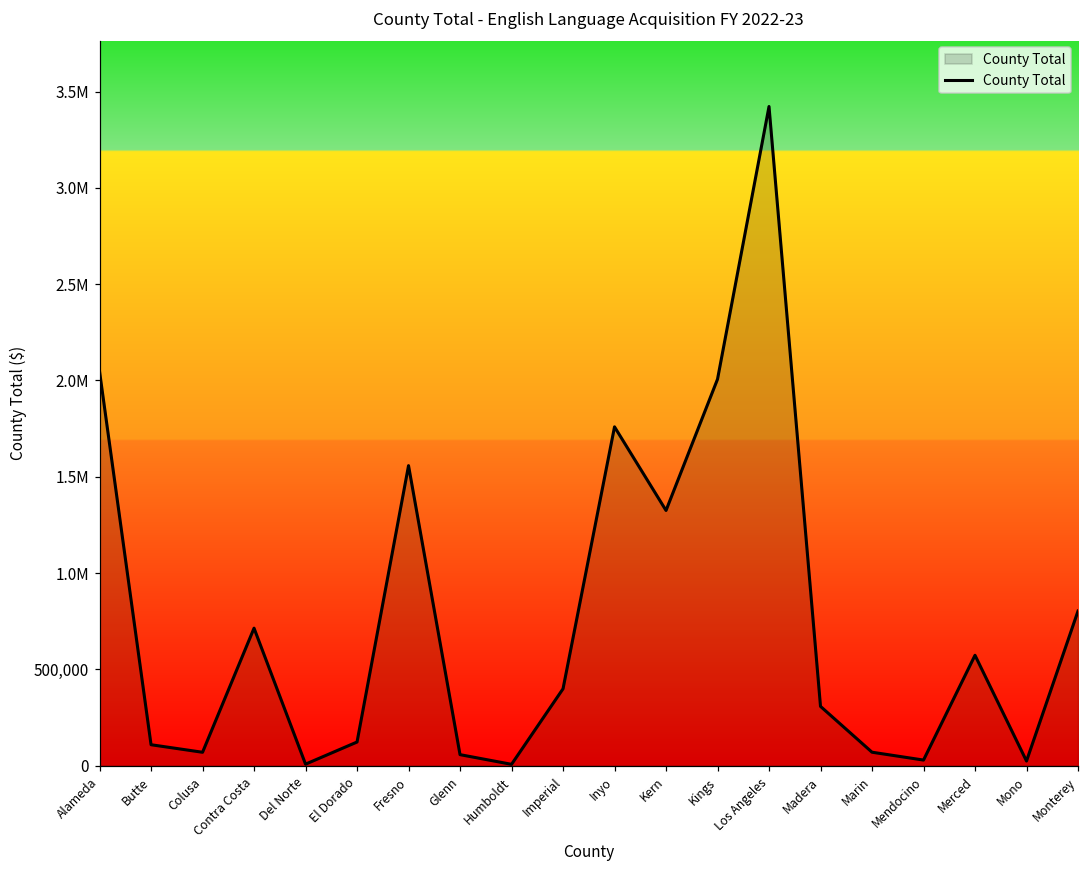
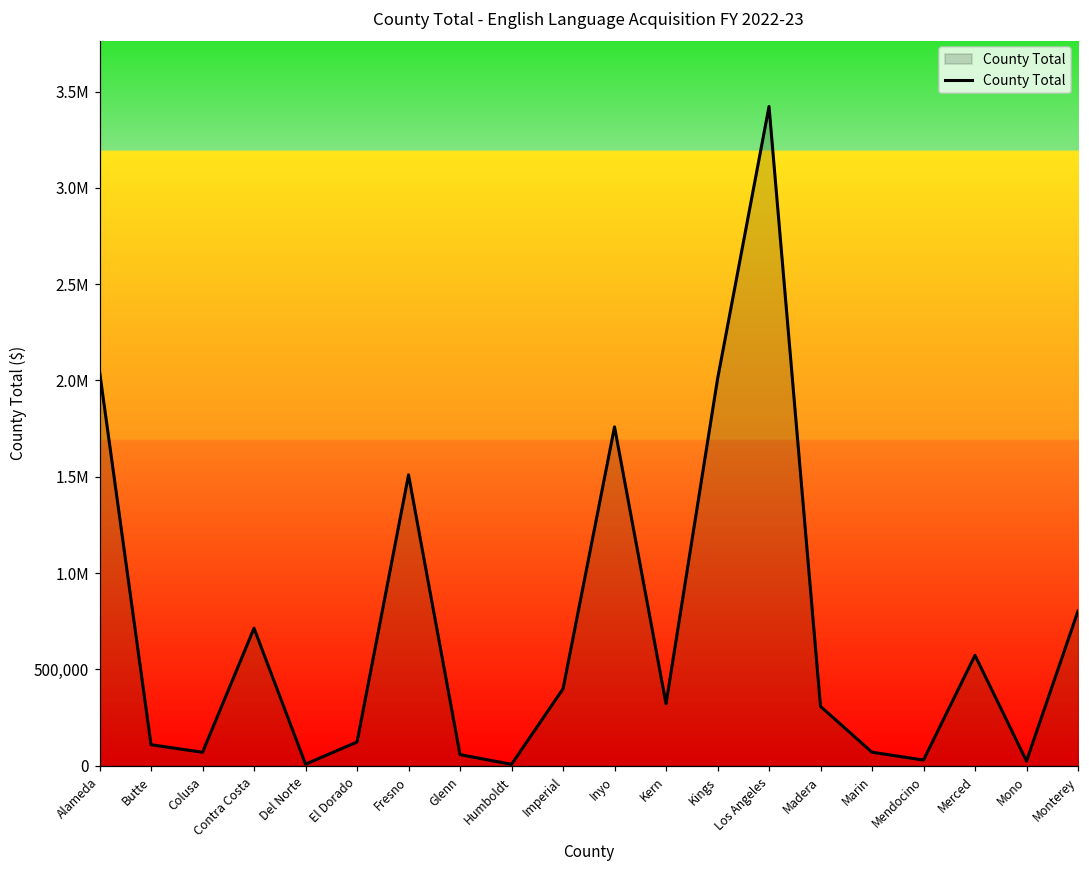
  {
    "Alameda": "2,050,000",
    "Butte": "110,000",
    "Colusa": "70,000",
    "Contra Costa": "710,000",
    "Del Norte": "10,000",
    "El Dorado": "120,000",
-   "Fresno": "1,560,000",
+   "Fresno": "1,510,000",
    "Glenn": "60,000",
    "Humboldt": "10,000",
    "Imperial": "400,000",
    "Inyo": "1,760,000",
-   "Kern": "1,330,000",
+   "Kern": "320,000",
    "Kings": "2,010,000",
    "Los Angeles": "3,420,000",
    "Madera": "310,000",
    "Marin": "70,000",
    "Mendocino": "30,000",
    "Merced": "570,000",
    "Mono": "20,000",
    "Monterey": "800,000"
  }
